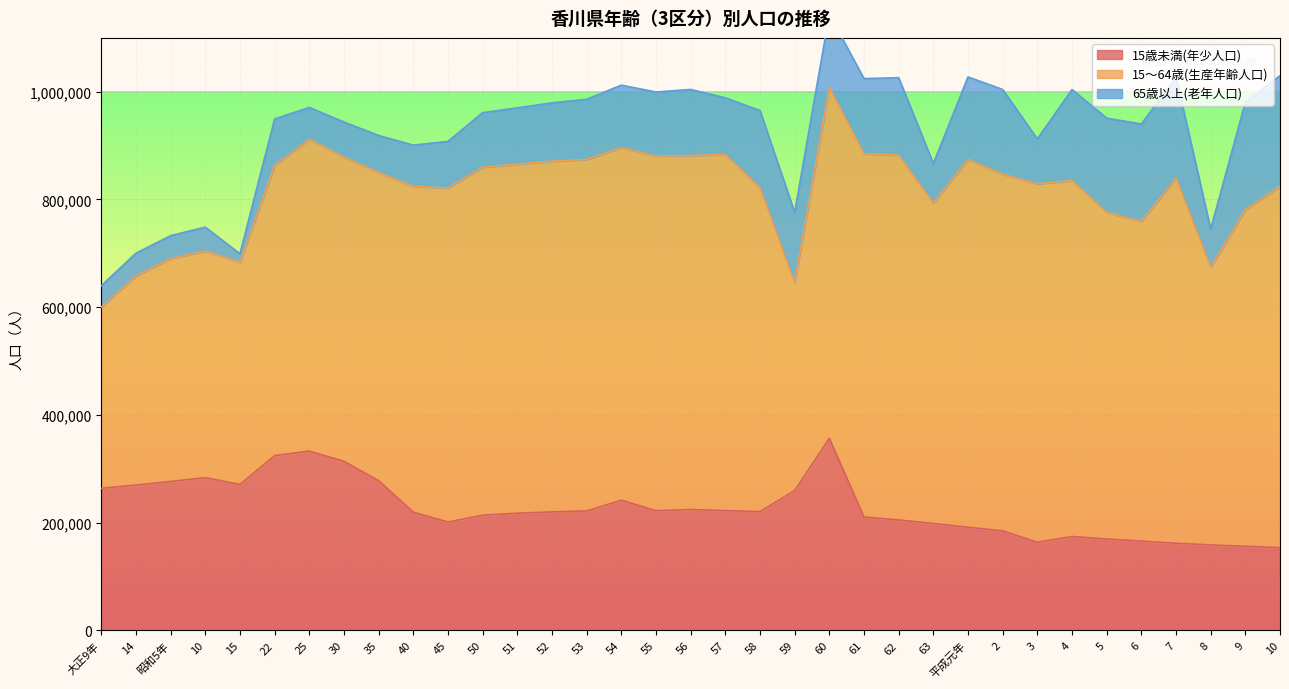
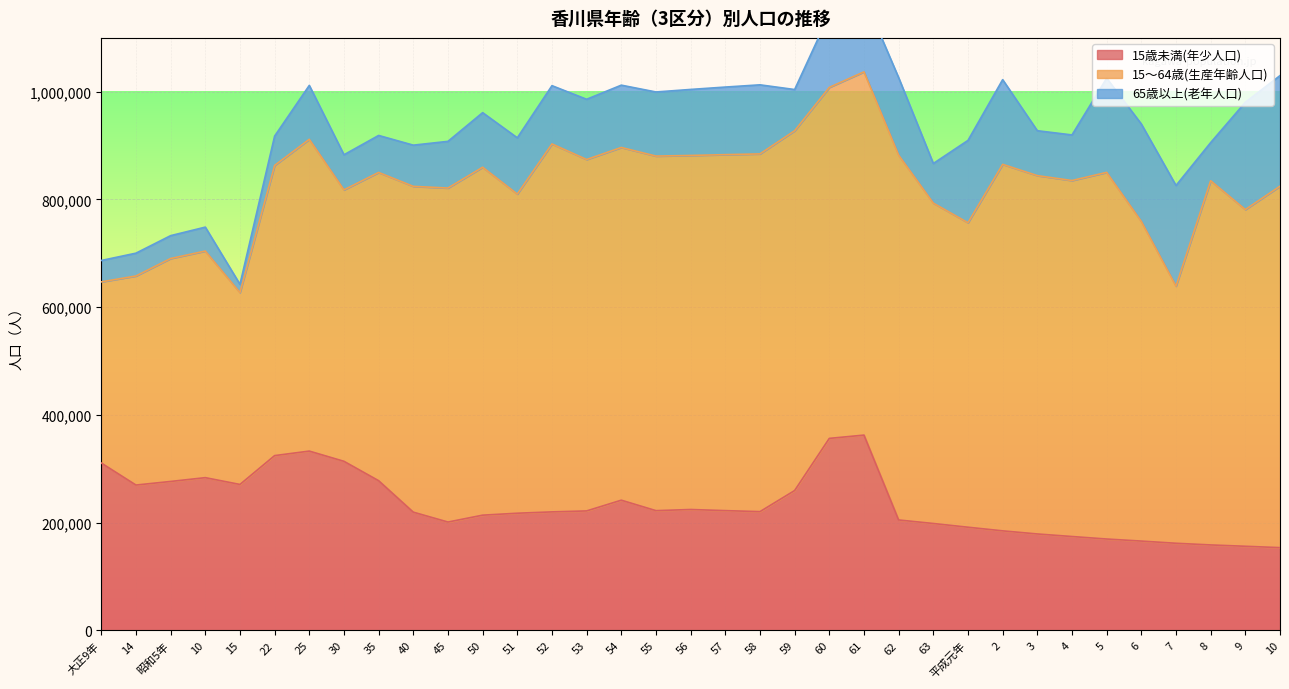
  {
    "15歳未満(年少人口)": {
-     "大正9年": "260,000",
+     "大正9年": "310,000",
      "14": "270,000",
      "昭和5年": "280,000",
      "15": "270,000",
      "22": "320,000",
      "25": "330,000",
      "30": "310,000",
      "35": "280,000",
      "40": "220,000",
      "45": "200,000",
      "50": "210,000",
      "51": "220,000",
      "52": "220,000",
      "53": "220,000",
      "54": "240,000",
      "55": "220,000",
      "56": "220,000",
      "57": "220,000",
      "58": "220,000",
      "59": "260,000",
      "60": "360,000",
-     "61": "210,000",
+     "61": "360,000",
      "62": "200,000",
      "63": "200,000",
      "平成元年": "190,000",
      "2": "180,000",
-     "3": "160,000",
+     "3": "180,000",
      "4": "170,000",
      "5": "170,000",
      "6": "170,000",
      "7": "160,000",
      "8": "160,000",
      "9": "160,000"
    },
    "15～64歳(生産年齢人口)": {
      "大正9年": "340,000",
      "14": "390,000",
      "昭和5年": "410,000",
-     "15": "410,000",
+     "15": "360,000",
      "22": "540,000",
      "25": "580,000",
-     "30": "560,000",
+     "30": "500,000",
      "35": "570,000",
      "40": "600,000",
      "45": "620,000",
      "50": "650,000",
-     "51": "650,000",
-     "52": "650,000",
+     "51": "590,000",
+     "52": "680,000",
      "53": "650,000",
      "54": "650,000",
      "55": "660,000",
      "56": "660,000",
      "57": "660,000",
-     "58": "600,000",
-     "59": "390,000",
+     "58": "660,000",
+     "59": "670,000",
      "60": "650,000",
      "61": "670,000",
      "62": "680,000",
      "63": "590,000",
-     "平成元年": "680,000",
-     "2": "660,000",
+     "平成元年": "570,000",
+     "2": "680,000",
      "3": "670,000",
      "4": "660,000",
-     "5": "610,000",
+     "5": "680,000",
      "6": "590,000",
-     "7": "680,000",
-     "8": "520,000",
+     "7": "480,000",
+     "8": "680,000",
      "9": "630,000"
    },
    "65歳以上(老年人口)": {
      "大正9年": "40,000",
      "14": "40,000",
      "昭和5年": "40,000",
      "15": "20,000",
-     "22": "90,000",
-     "25": "60,000",
+     "22": "50,000",
+     "25": "100,000",
      "30": "70,000",
      "35": "70,000",
      "40": "80,000",
      "45": "90,000",
      "50": "100,000",
      "51": "100,000",
      "52": "110,000",
      "53": "110,000",
      "54": "120,000",
      "55": "120,000",
      "56": "120,000",
-     "57": "110,000",
-     "58": "140,000",
-     "59": "130,000",
+     "57": "130,000",
+     "58": "130,000",
+     "59": "80,000",
      "62": "140,000",
      "63": "70,000",
      "平成元年": "150,000",
      "2": "160,000",
      "3": "80,000",
-     "4": "170,000",
+     "4": "80,000",
      "6": "180,000",
      "8": "70,000"
    }
  }
